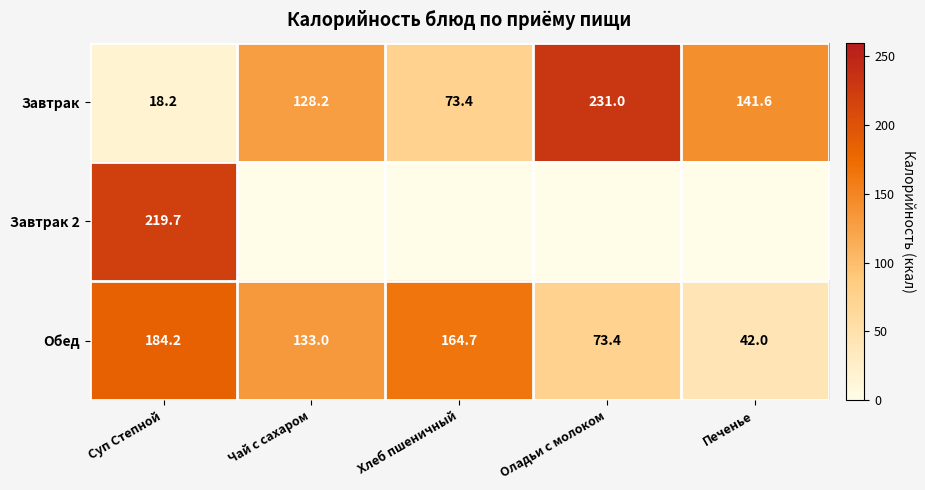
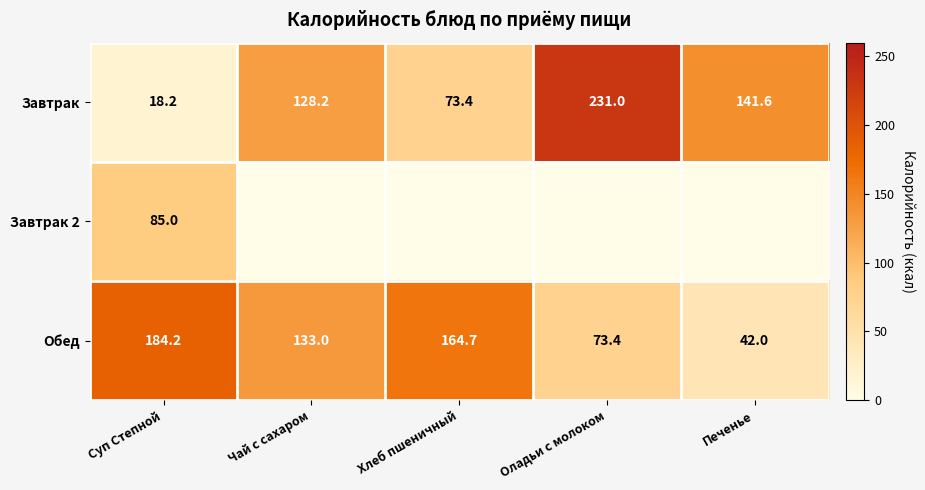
  {
    "Завтрак": {
      "Суп Степной": 18.2,
      "Чай с сахаром": 128.2,
      "Хлеб пшеничный": 73.4,
      "Оладьи с молоком": 231.0,
      "Печенье": 141.6
    },
    "Завтрак 2": {
-     "Суп Степной": 219.7
+     "Суп Степной": 85.0
    },
    "Обед": {
      "Суп Степной": 184.2,
      "Чай с сахаром": 133.0,
      "Хлеб пшеничный": 164.7,
      "Оладьи с молоком": 73.4,
      "Печенье": 42.0
    }
  }
